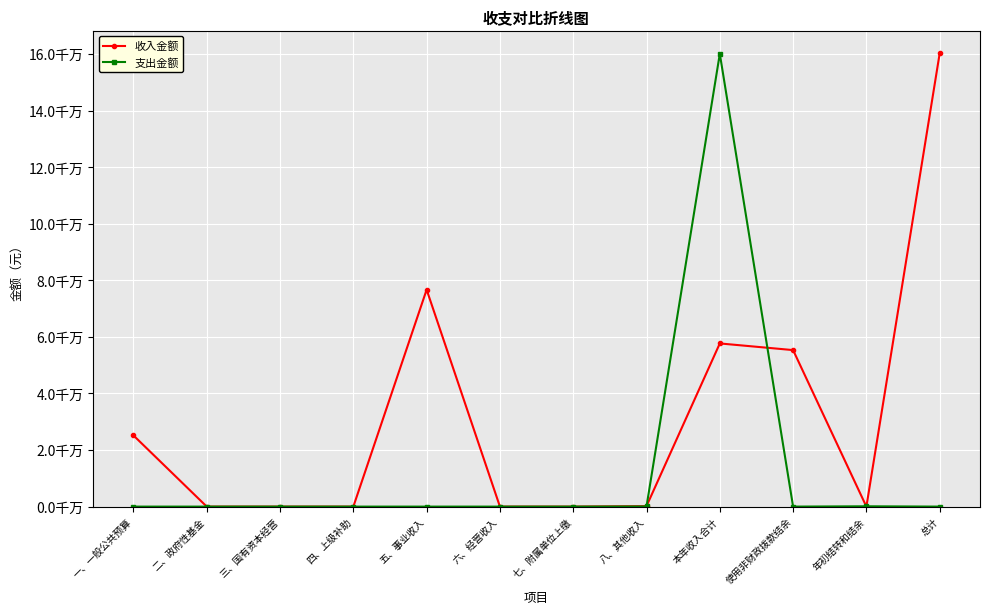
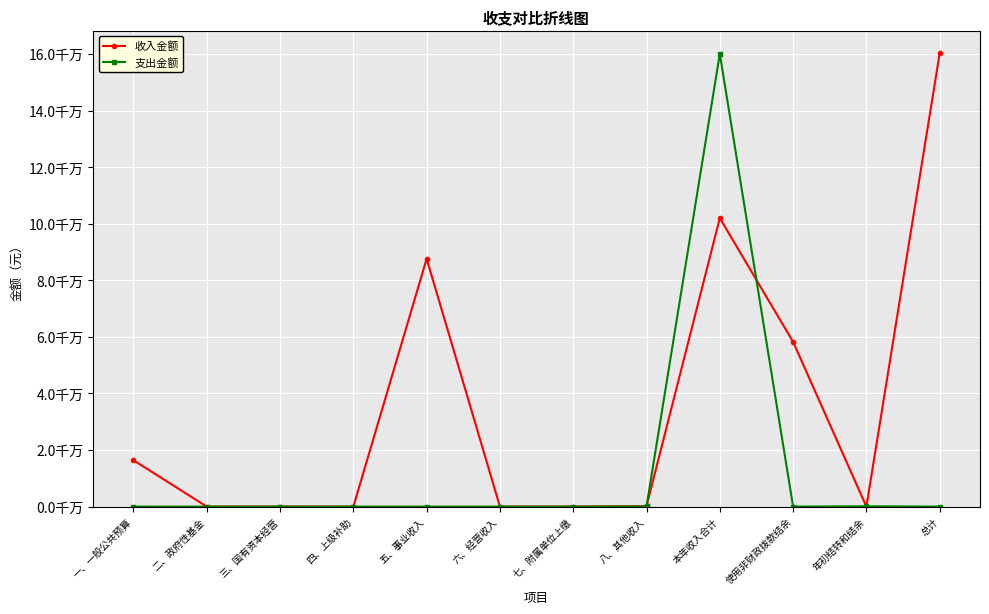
  {
    "收入金额": {
-     "一、一般公共预算": "2.5千万",
-     "五、事业收入": "7.7千万",
-     "本年收入合计": "5.8千万",
-     "使用非财政拨款结余": "5.5千万",
+     "一、一般公共预算": "1.6千万",
+     "五、事业收入": "8.8千万",
+     "本年收入合计": "10.2千万",
+     "使用非财政拨款结余": "5.8千万",
      "总计": "16.0千万"
    },
    "支出金额": {
      "一、一般公共预算": "0.0千万",
      "五、事业收入": "0.0千万",
      "本年收入合计": "16.0千万",
      "使用非财政拨款结余": "0.0千万",
      "总计": "0.0千万"
    }
  }
